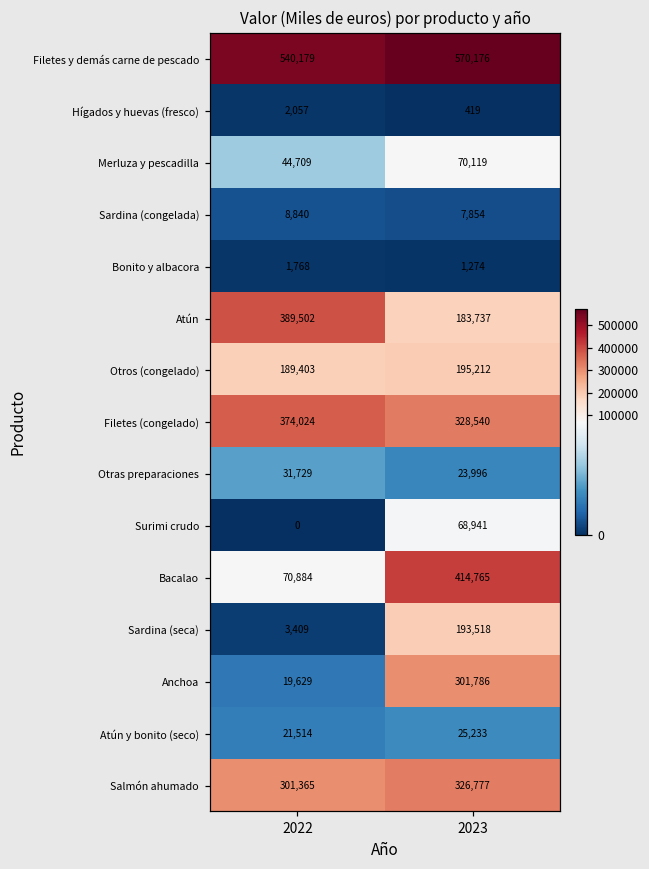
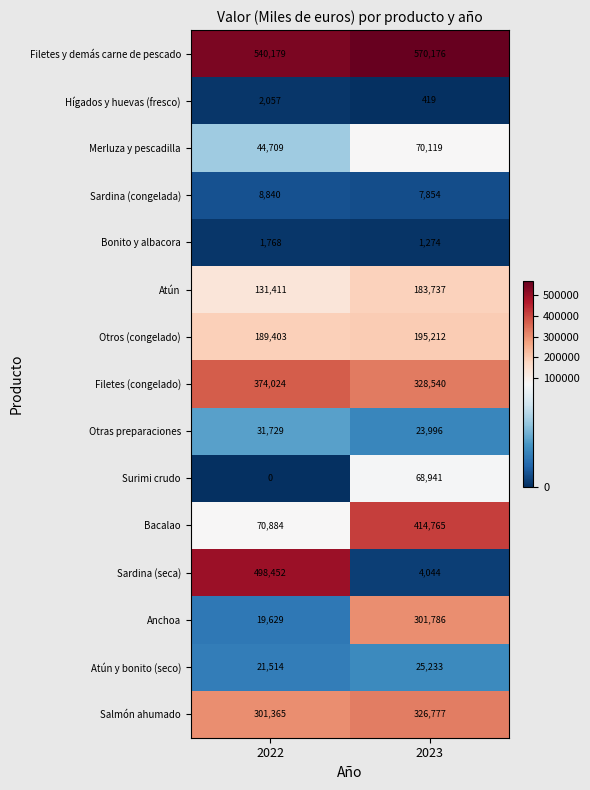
  {
    "Filetes y demás carne de pescado": {
      "2022": "540,179",
      "2023": "570,176"
    },
    "Hígados y huevas (fresco)": {
      "2022": "2,057",
      "2023": "419"
    },
    "Merluza y pescadilla": {
      "2022": "44,709",
      "2023": "70,119"
    },
    "Sardina (congelada)": {
      "2022": "8,840",
      "2023": "7,854"
    },
    "Bonito y albacora": {
      "2022": "1,768",
      "2023": "1,274"
    },
    "Atún": {
-     "2022": "389,502",
+     "2022": "131,411",
      "2023": "183,737"
    },
    "Otros (congelado)": {
      "2022": "189,403",
      "2023": "195,212"
    },
    "Filetes (congelado)": {
      "2022": "374,024",
      "2023": "328,540"
    },
    "Otras preparaciones": {
      "2022": "31,729",
      "2023": "23,996"
    },
    "Surimi crudo": {
      "2022": "0",
      "2023": "68,941"
    },
    "Bacalao": {
      "2022": "70,884",
      "2023": "414,765"
    },
    "Sardina (seca)": {
-     "2022": "3,409",
-     "2023": "193,518"
+     "2022": "498,452",
+     "2023": "4,044"
    },
    "Anchoa": {
      "2022": "19,629",
      "2023": "301,786"
    },
    "Atún y bonito (seco)": {
      "2022": "21,514",
      "2023": "25,233"
    },
    "Salmón ahumado": {
      "2022": "301,365",
      "2023": "326,777"
    }
  }
